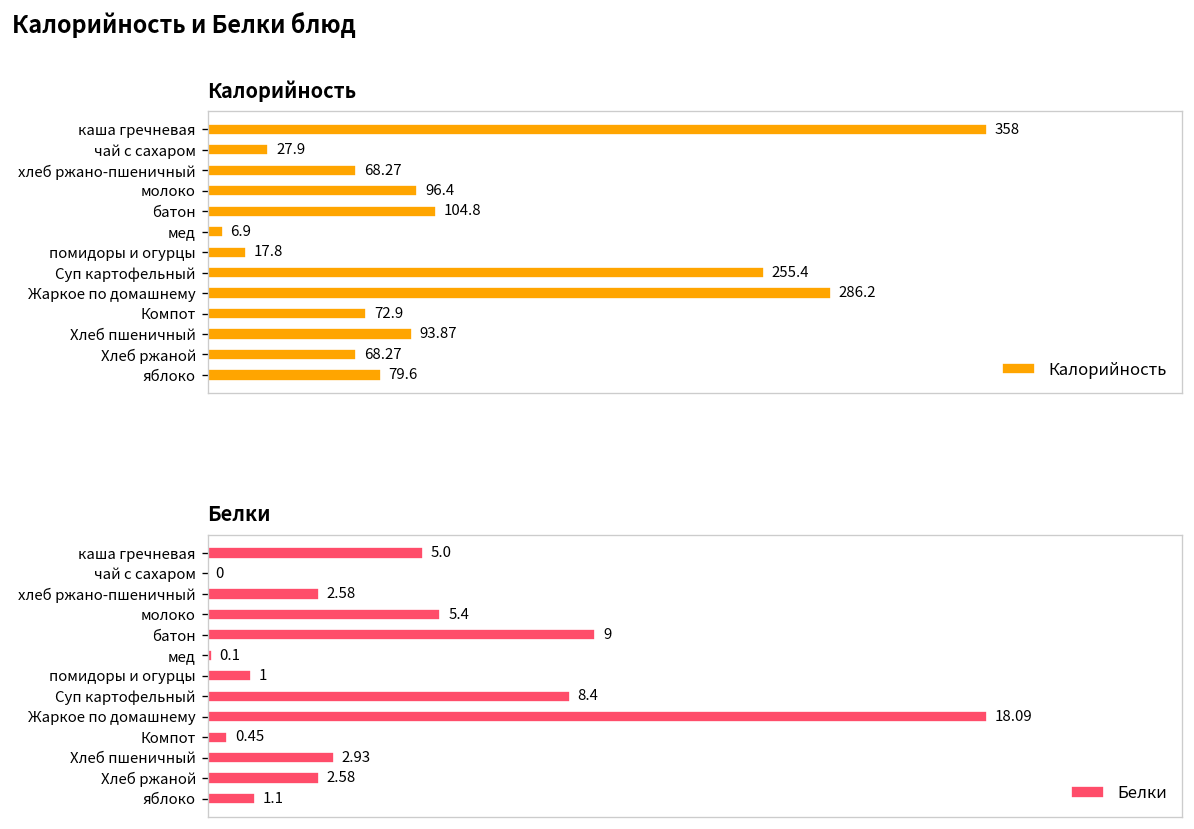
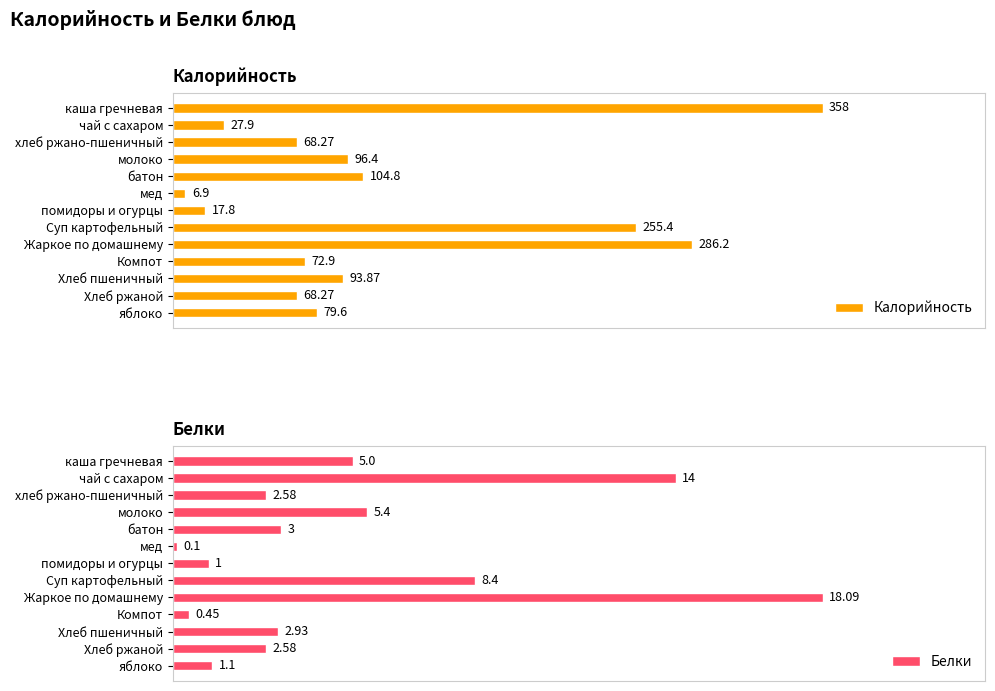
  {
    "Калорийность": {
      "каша гречневая": 358,
      "чай с сахаром": 27.9,
      "хлеб ржано-пшеничный": 68.27,
      "молоко": 96.4,
      "батон": 104.8,
      "мед": 6.9,
      "помидоры и огурцы": 17.8,
      "Суп картофельный": 255.4,
      "Жаркое по домашнему": 286.2,
      "Компот": 72.9,
      "Хлеб пшеничный": 93.87,
      "Хлеб ржаной": 68.27,
      "яблоко": 79.6
    },
    "Белки": {
      "каша гречневая": 5.0,
-     "чай с сахаром": 0,
+     "чай с сахаром": 14,
      "хлеб ржано-пшеничный": 2.58,
      "молоко": 5.4,
-     "батон": 9,
+     "батон": 3,
      "мед": 0.1,
      "помидоры и огурцы": 1,
      "Суп картофельный": 8.4,
      "Жаркое по домашнему": 18.09,
      "Компот": 0.45,
      "Хлеб пшеничный": 2.93,
      "Хлеб ржаной": 2.58,
      "яблоко": 1.1
    }
  }
